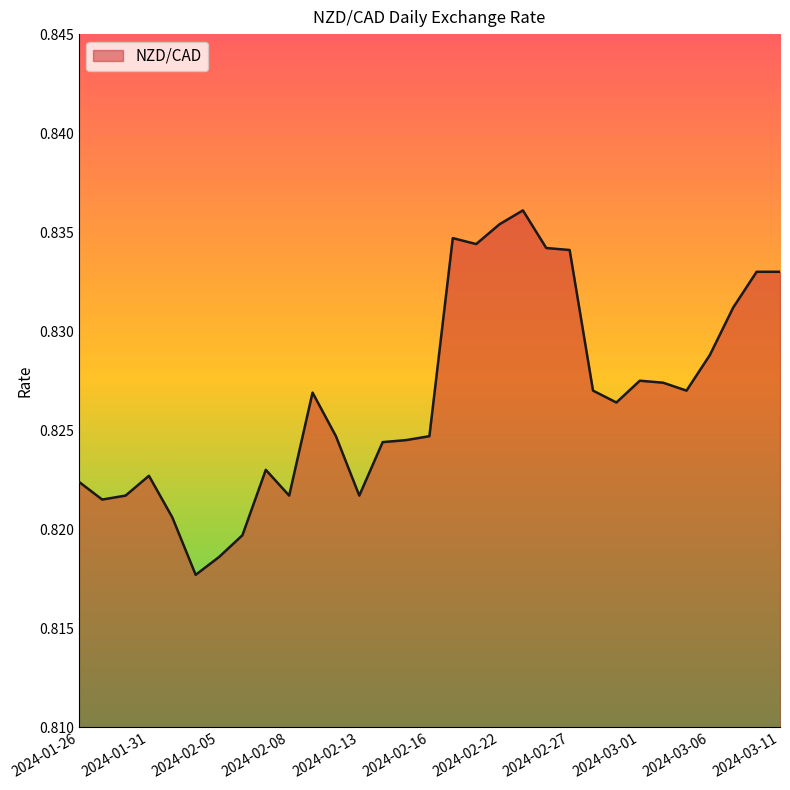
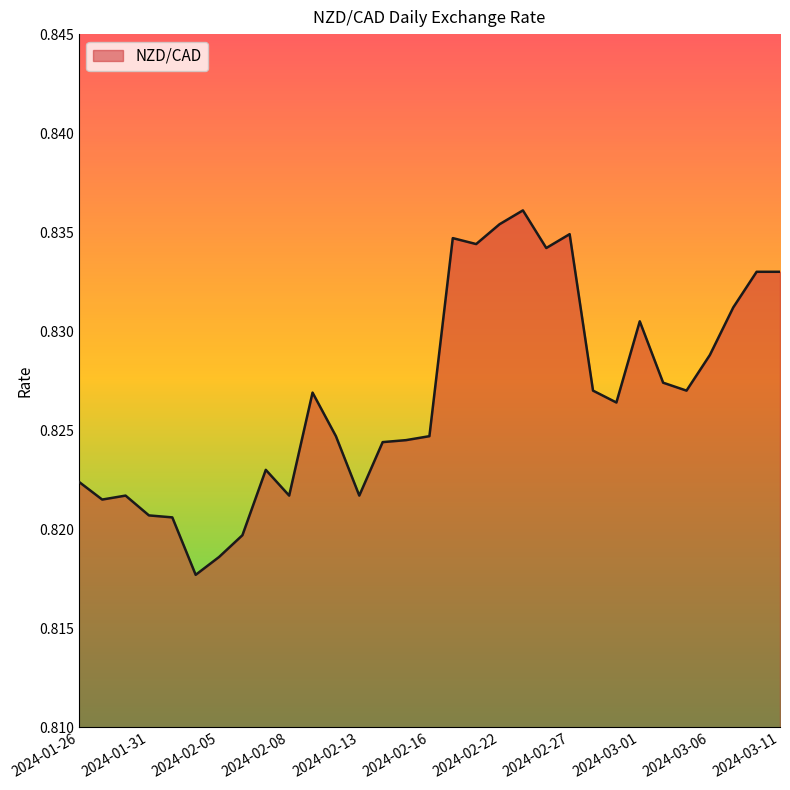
  {
    "2024-01-26": 0.8224,
-   "2024-01-31": 0.8227,
+   "2024-01-31": 0.8207,
    "2024-02-05": 0.8186,
    "2024-02-08": 0.8217,
    "2024-02-13": 0.8217,
    "2024-02-16": 0.8247,
    "2024-02-22": 0.8354,
-   "2024-02-27": 0.8341,
-   "2024-03-01": 0.8275,
+   "2024-02-27": 0.8349,
+   "2024-03-01": 0.8305,
    "2024-03-06": 0.8288,
    "2024-03-11": 0.8330
  }
